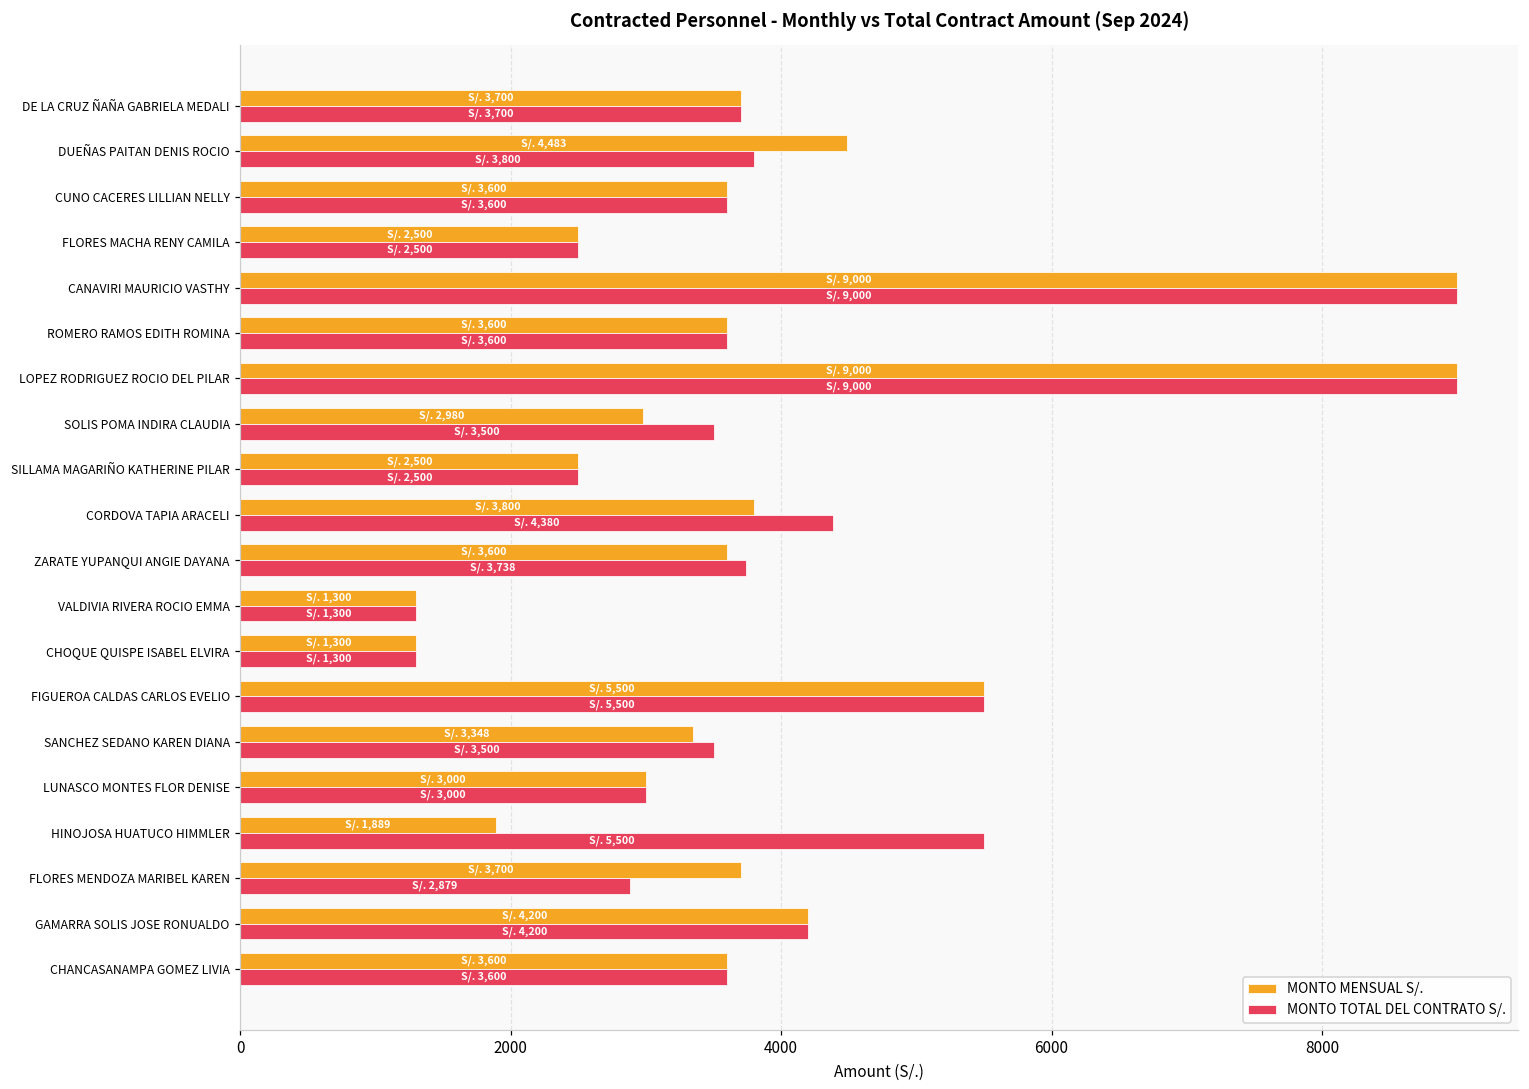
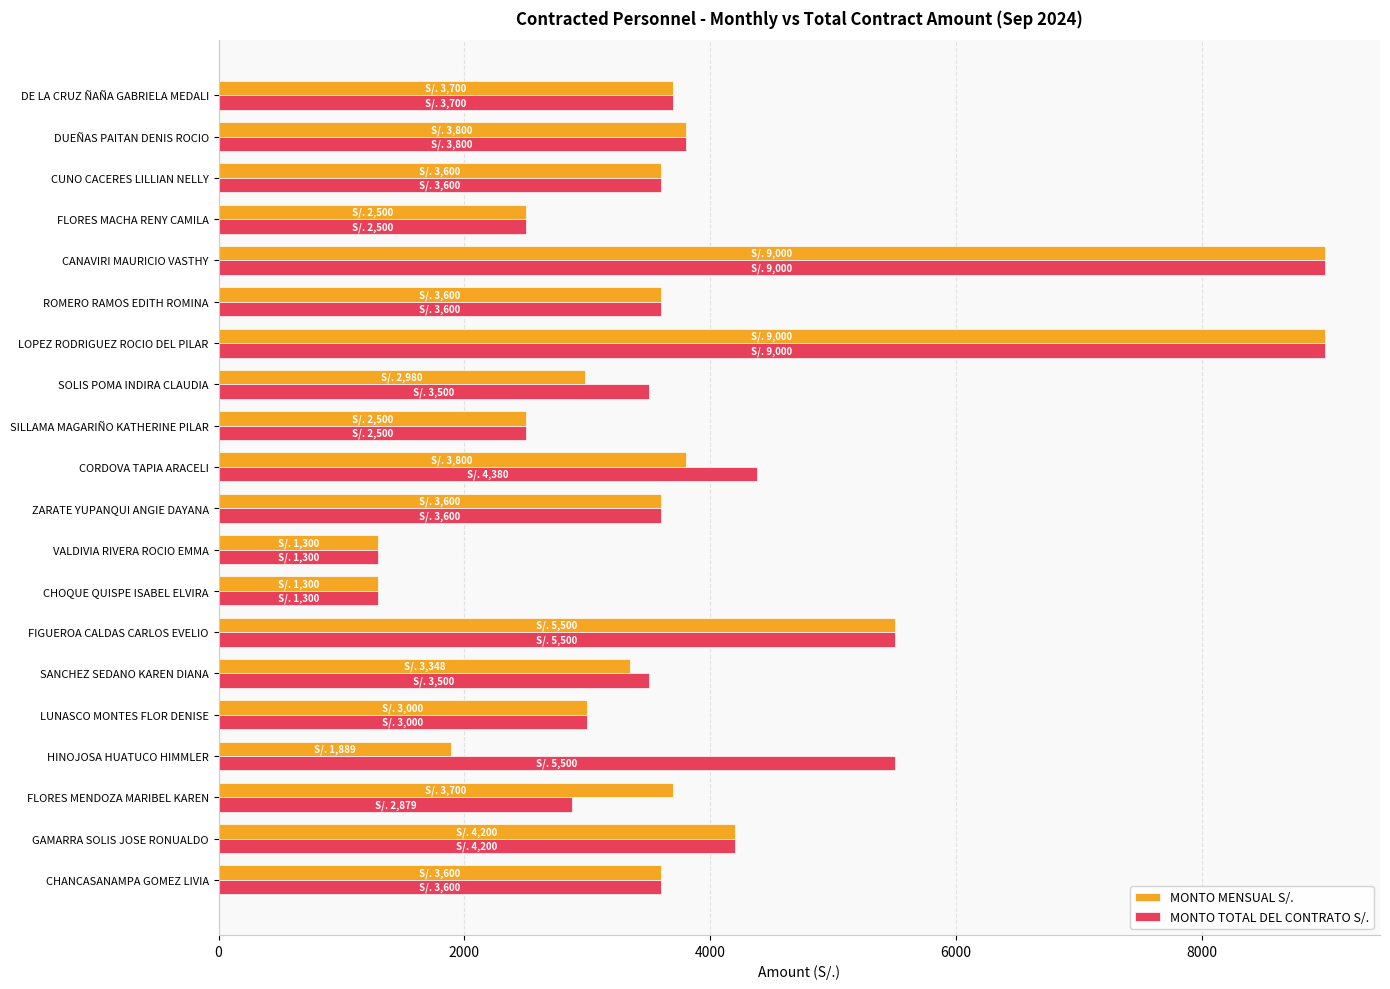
  {
    "MONTO MENSUAL S/.": {
      "DE LA CRUZ ÑAÑA GABRIELA MEDALI": "3,700",
-     "DUEÑAS PAITAN DENIS ROCIO": "4,483",
+     "DUEÑAS PAITAN DENIS ROCIO": "3,800",
      "CUNO CACERES LILLIAN NELLY": "3,600",
      "FLORES MACHA RENY CAMILA": "2,500",
      "CANAVIRI MAURICIO VASTHY": "9,000",
      "ROMERO RAMOS EDITH ROMINA": "3,600",
      "LOPEZ RODRIGUEZ ROCIO DEL PILAR": "9,000",
      "SOLIS POMA INDIRA CLAUDIA": "2,980",
      "SILLAMA MAGARIÑO KATHERINE PILAR": "2,500",
      "CORDOVA TAPIA ARACELI": "3,800",
      "ZARATE YUPANQUI ANGIE DAYANA": "3,600",
      "VALDIVIA RIVERA ROCIO EMMA": "1,300",
      "CHOQUE QUISPE ISABEL ELVIRA": "1,300",
      "FIGUEROA CALDAS CARLOS EVELIO": "5,500",
      "SANCHEZ SEDANO KAREN DIANA": "3,348",
      "LUNASCO MONTES FLOR DENISE": "3,000",
      "HINOJOSA HUATUCO HIMMLER": "1,889",
      "FLORES MENDOZA MARIBEL KAREN": "3,700",
      "GAMARRA SOLIS JOSE RONUALDO": "4,200",
      "CHANCASANAMPA GOMEZ LIVIA": "3,600"
    },
    "MONTO TOTAL DEL CONTRATO S/.": {
      "DE LA CRUZ ÑAÑA GABRIELA MEDALI": "3,700",
      "DUEÑAS PAITAN DENIS ROCIO": "3,800",
      "CUNO CACERES LILLIAN NELLY": "3,600",
      "FLORES MACHA RENY CAMILA": "2,500",
      "CANAVIRI MAURICIO VASTHY": "9,000",
      "ROMERO RAMOS EDITH ROMINA": "3,600",
      "LOPEZ RODRIGUEZ ROCIO DEL PILAR": "9,000",
      "SOLIS POMA INDIRA CLAUDIA": "3,500",
      "SILLAMA MAGARIÑO KATHERINE PILAR": "2,500",
      "CORDOVA TAPIA ARACELI": "4,380",
-     "ZARATE YUPANQUI ANGIE DAYANA": "3,738",
+     "ZARATE YUPANQUI ANGIE DAYANA": "3,600",
      "VALDIVIA RIVERA ROCIO EMMA": "1,300",
      "CHOQUE QUISPE ISABEL ELVIRA": "1,300",
      "FIGUEROA CALDAS CARLOS EVELIO": "5,500",
      "SANCHEZ SEDANO KAREN DIANA": "3,500",
      "LUNASCO MONTES FLOR DENISE": "3,000",
      "HINOJOSA HUATUCO HIMMLER": "5,500",
      "FLORES MENDOZA MARIBEL KAREN": "2,879",
      "GAMARRA SOLIS JOSE RONUALDO": "4,200",
      "CHANCASANAMPA GOMEZ LIVIA": "3,600"
    }
  }
